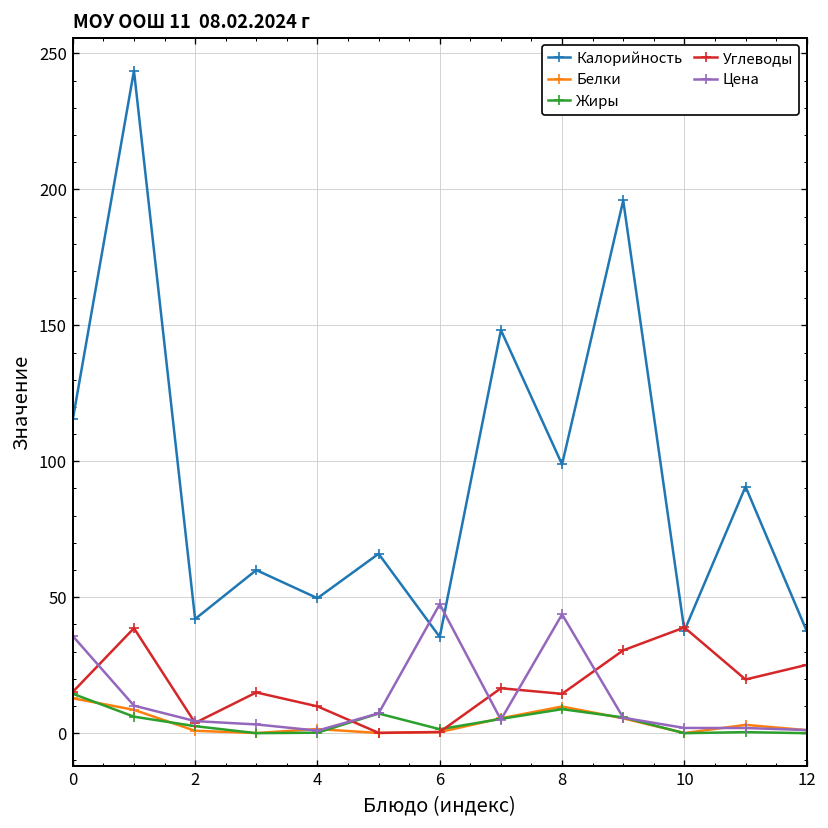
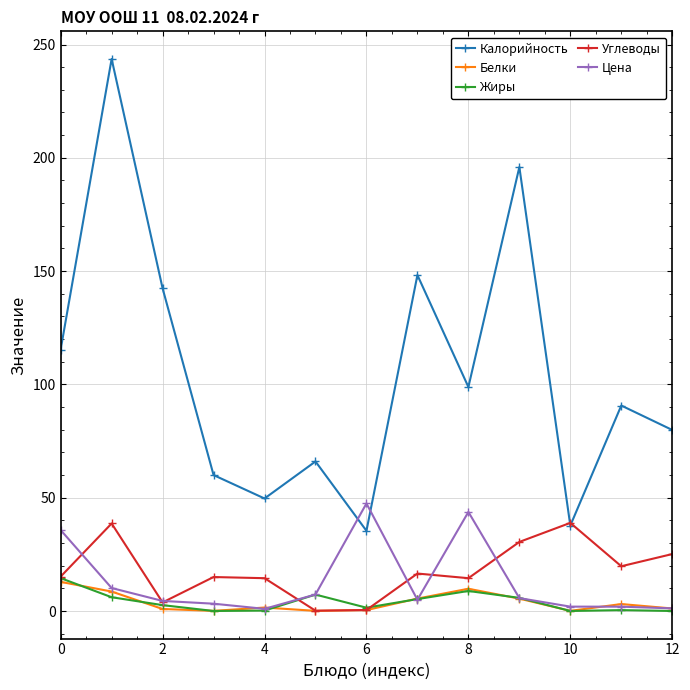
  {
    "Калорийность": {
      "0": 115,
-     "2": 42,
+     "2": 142,
      "4": 50,
      "6": 35,
      "8": 99,
      "10": 38,
-     "12": 38
+     "12": 80
    },
    "Белки": {
      "0": 13,
      "2": 1
    },
    "Жиры": {
      "2": 3
    },
    "Углеводы": {
-     "4": 10,
+     "4": 14,
      "8": 14,
      "10": 39,
      "12": 25
    },
    "Цена": {
      "0": 36,
      "6": 47,
      "8": 44,
      "10": 2
    }
  }
